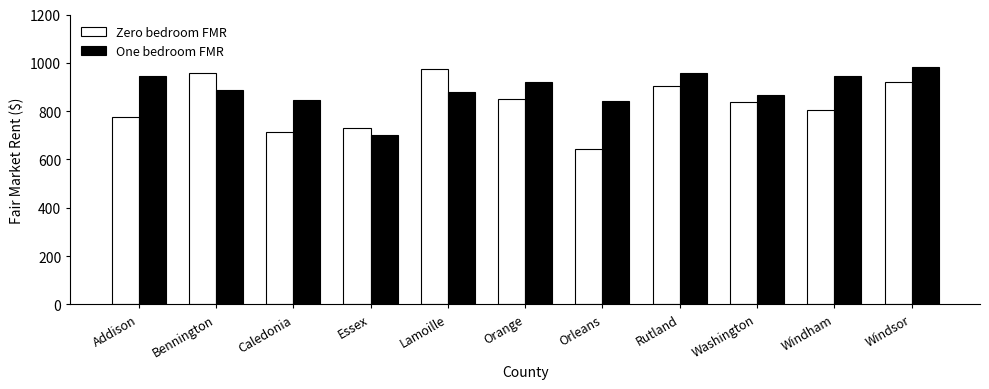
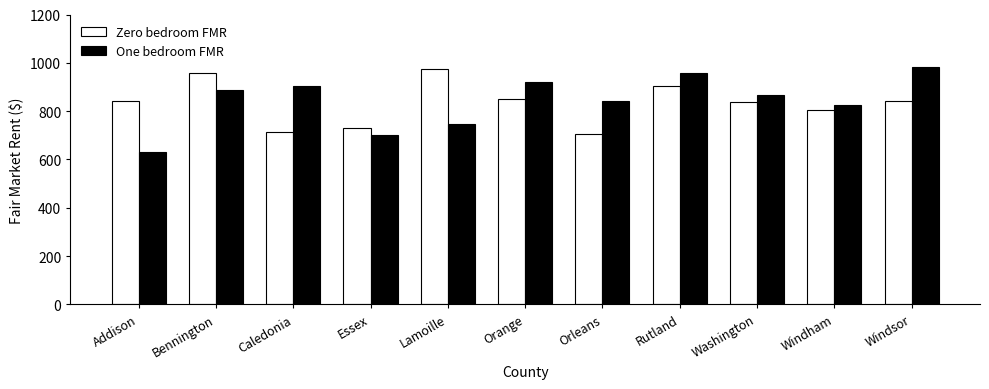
  {
    "Zero bedroom FMR": {
-     "Addison": 780,
+     "Addison": 840,
      "Bennington": 960,
      "Caledonia": 710,
      "Essex": 730,
      "Lamoille": 970,
      "Orange": 850,
-     "Orleans": 640,
+     "Orleans": 710,
      "Rutland": 900,
      "Washington": 840,
      "Windham": 800,
-     "Windsor": 920
+     "Windsor": 840
    },
    "One bedroom FMR": {
-     "Addison": 950,
+     "Addison": 630,
      "Bennington": 890,
-     "Caledonia": 850,
+     "Caledonia": 910,
      "Essex": 700,
-     "Lamoille": 880,
+     "Lamoille": 750,
      "Orange": 920,
      "Orleans": 840,
      "Rutland": 960,
      "Washington": 870,
-     "Windham": 950,
+     "Windham": 830,
      "Windsor": 980
    }
  }
